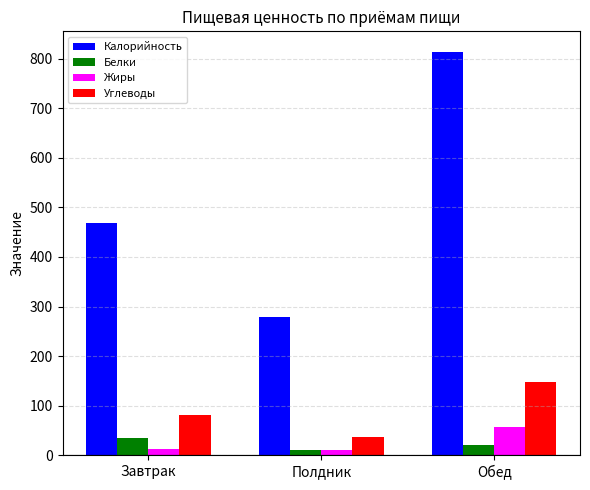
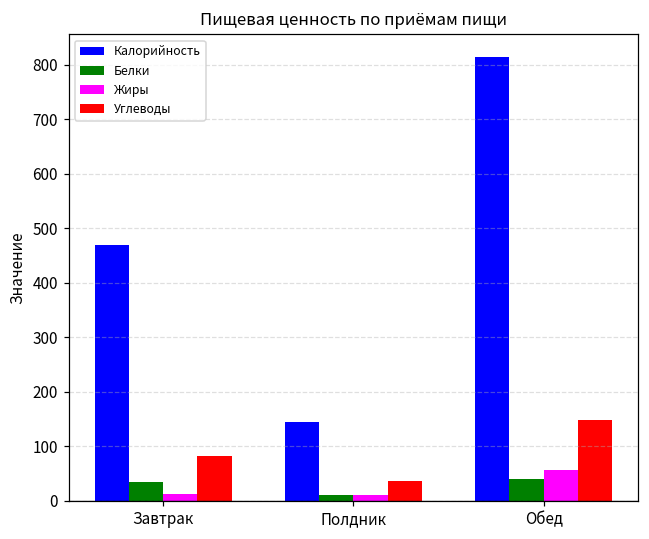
  {
    "Калорийность": {
      "Завтрак": 470,
-     "Полдник": 280,
+     "Полдник": 140,
      "Обед": 810
    },
    "Белки": {
      "Завтрак": 40,
      "Полдник": 10,
-     "Обед": 20
+     "Обед": 40
    },
    "Жиры": {
      "Завтрак": 10,
      "Полдник": 10,
      "Обед": 60
    },
    "Углеводы": {
      "Завтрак": 80,
      "Полдник": 40,
      "Обед": 150
    }
  }
